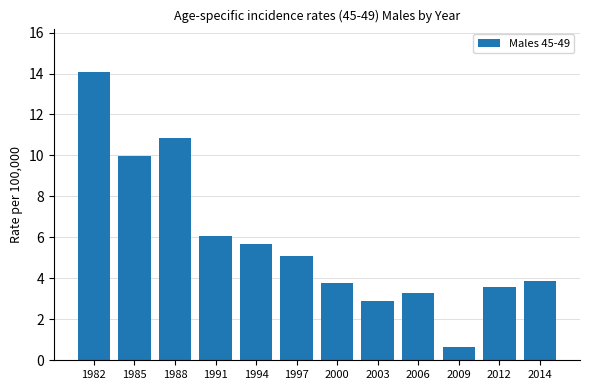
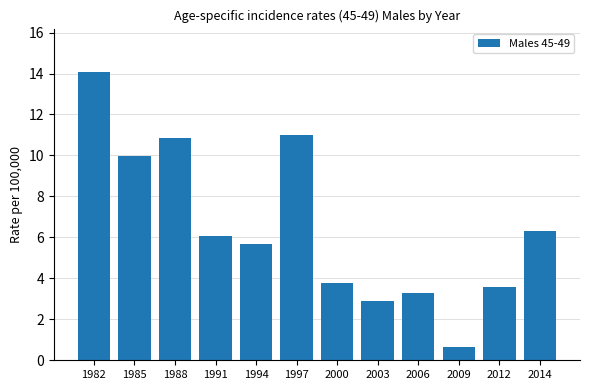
  {
    "1982": 14.1,
    "1985": 10.0,
    "1988": 10.8,
    "1991": 6.1,
    "1994": 5.7,
-   "1997": 5.1,
+   "1997": 11.0,
    "2000": 3.8,
    "2003": 2.9,
    "2006": 3.3,
    "2009": 0.7,
    "2012": 3.6,
-   "2014": 3.9
+   "2014": 6.3
  }
